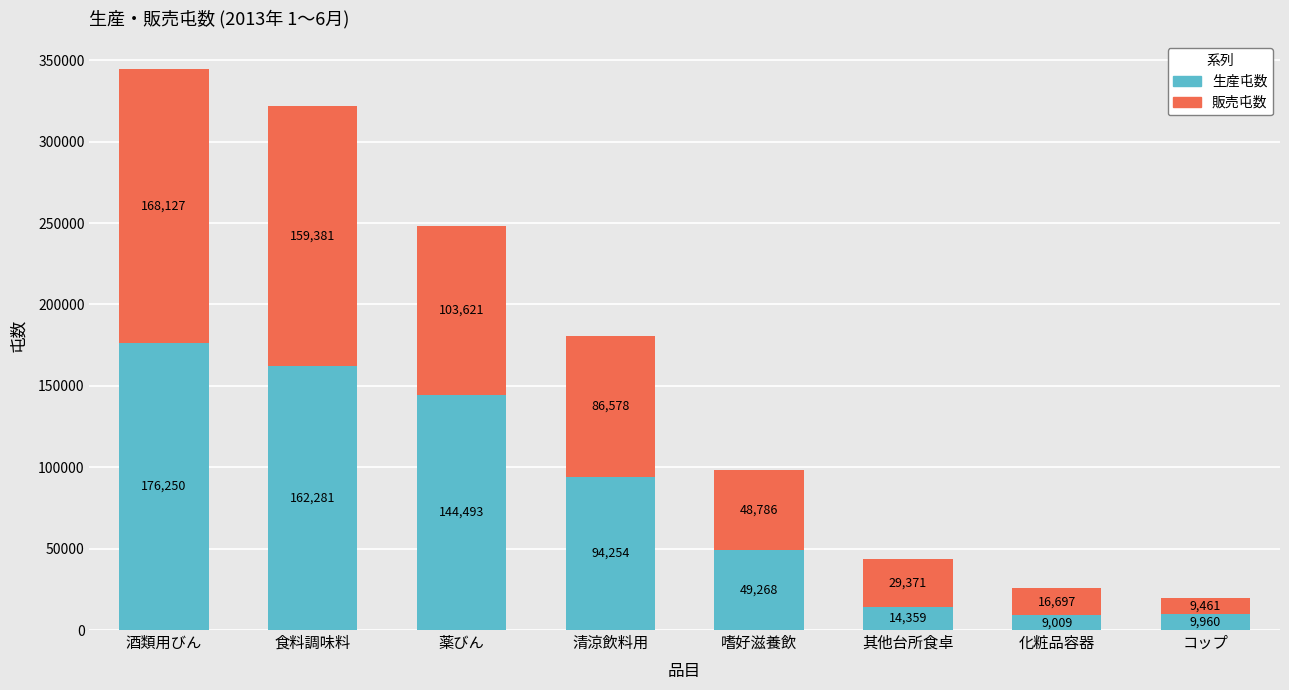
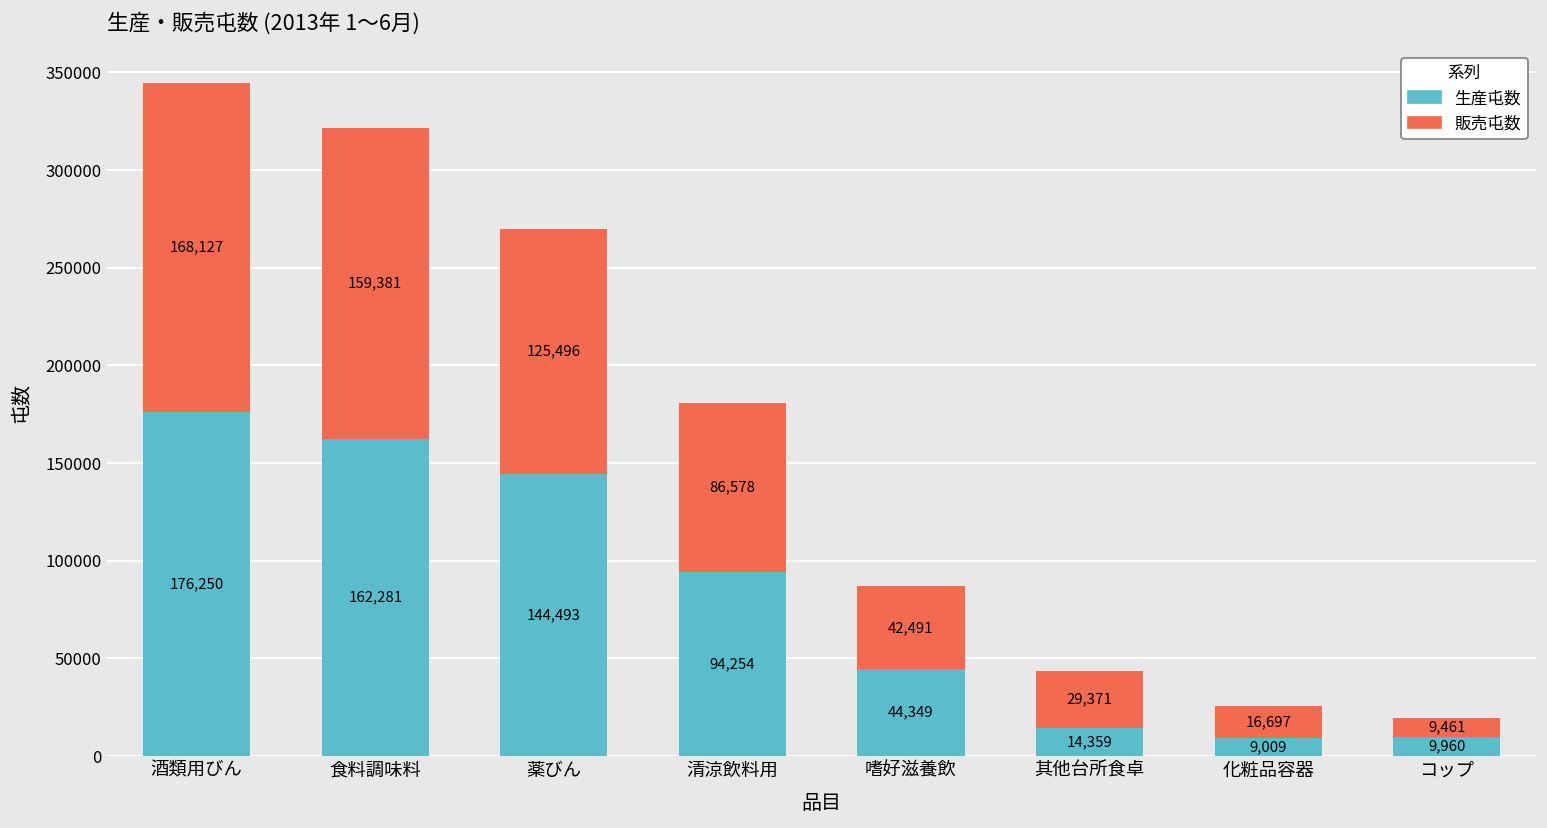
  {
    "生産屯数": {
      "酒類用びん": "176,250",
      "食料調味料": "162,281",
      "薬びん": "144,493",
      "清涼飲料用": "94,254",
-     "嗜好滋養飲": "49,268",
+     "嗜好滋養飲": "44,349",
      "其他台所食卓": "14,359",
      "化粧品容器": "9,009",
      "コップ": "9,960"
    },
    "販売屯数": {
      "酒類用びん": "168,127",
      "食料調味料": "159,381",
-     "薬びん": "103,621",
+     "薬びん": "125,496",
      "清涼飲料用": "86,578",
-     "嗜好滋養飲": "48,786",
+     "嗜好滋養飲": "42,491",
      "其他台所食卓": "29,371",
      "化粧品容器": "16,697",
      "コップ": "9,461"
    }
  }
